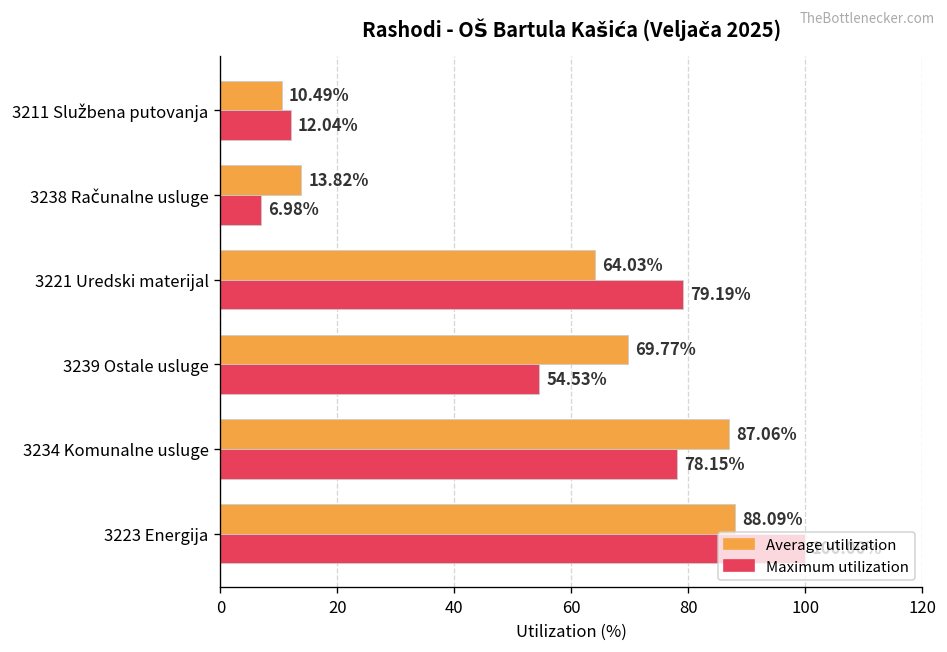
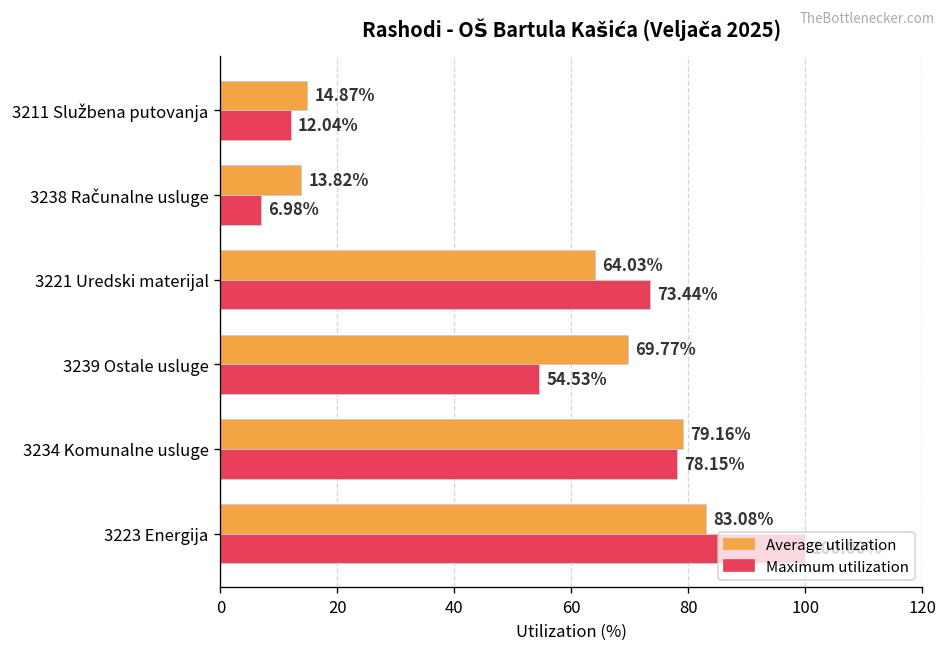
  {
    "Average utilization": {
-     "3211 Službena putovanja": "10.49%",
+     "3211 Službena putovanja": "14.87%",
      "3238 Računalne usluge": "13.82%",
      "3221 Uredski materijal": "64.03%",
      "3239 Ostale usluge": "69.77%",
-     "3234 Komunalne usluge": "87.06%",
-     "3223 Energija": "88.09%"
+     "3234 Komunalne usluge": "79.16%",
+     "3223 Energija": "83.08%"
    },
    "Maximum utilization": {
      "3211 Službena putovanja": "12.04%",
      "3238 Računalne usluge": "6.98%",
-     "3221 Uredski materijal": "79.19%",
+     "3221 Uredski materijal": "73.44%",
      "3239 Ostale usluge": "54.53%",
      "3234 Komunalne usluge": "78.15%"
    }
  }
